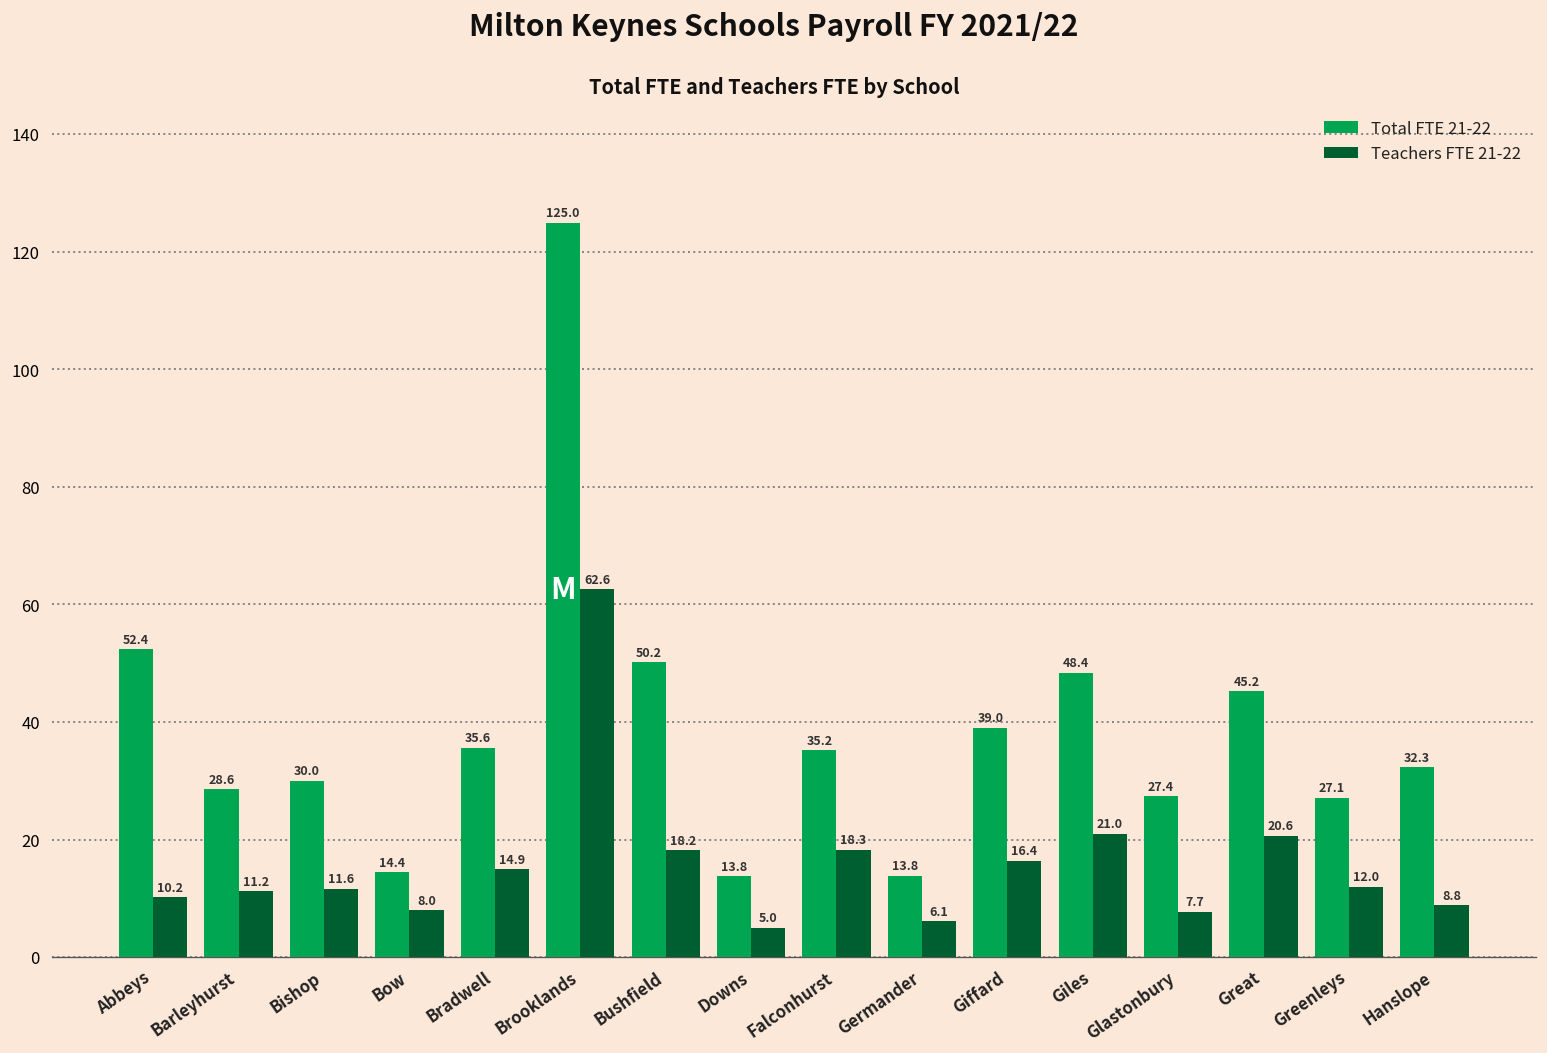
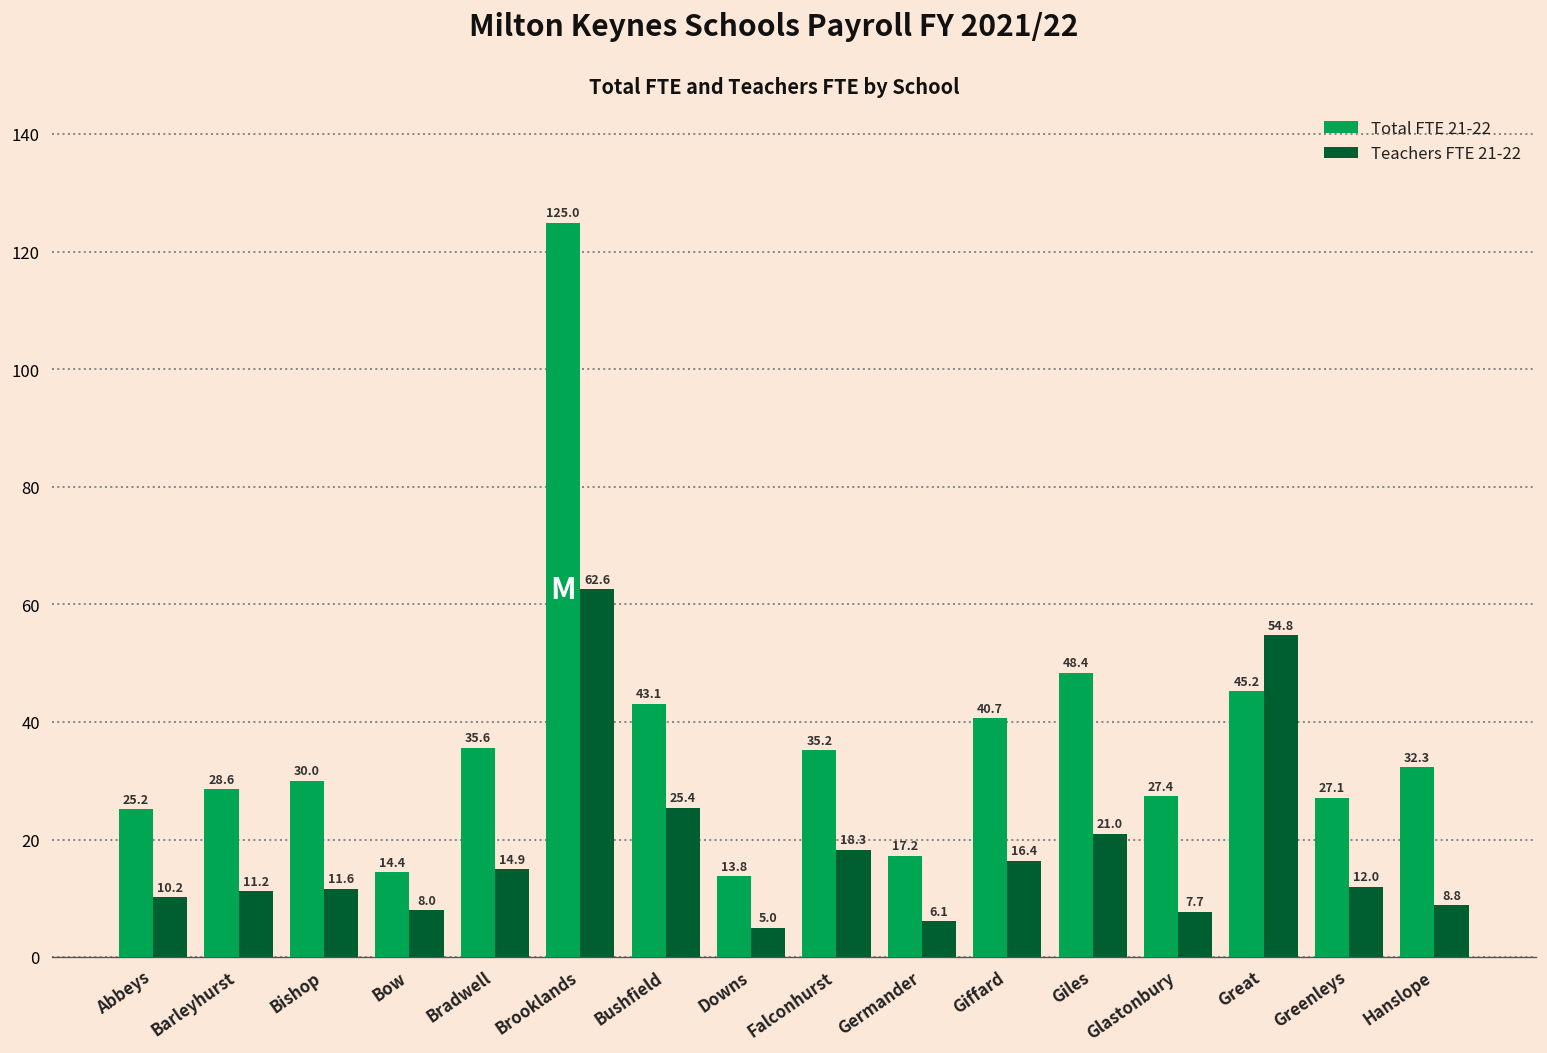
  {
    "Total FTE 21-22": {
-     "Abbeys": 52.4,
+     "Abbeys": 25.2,
      "Barleyhurst": 28.6,
      "Bishop": 30.0,
      "Bow": 14.4,
      "Bradwell": 35.6,
      "Brooklands": 125.0,
-     "Bushfield": 50.2,
+     "Bushfield": 43.1,
      "Downs": 13.8,
      "Falconhurst": 35.2,
-     "Germander": 13.8,
-     "Giffard": 39.0,
+     "Germander": 17.2,
+     "Giffard": 40.7,
      "Giles": 48.4,
      "Glastonbury": 27.4,
      "Great": 45.2,
      "Greenleys": 27.1,
      "Hanslope": 32.3
    },
    "Teachers FTE 21-22": {
      "Abbeys": 10.2,
      "Barleyhurst": 11.2,
      "Bishop": 11.6,
      "Bow": 8.0,
      "Bradwell": 14.9,
      "Brooklands": 62.6,
-     "Bushfield": 18.2,
+     "Bushfield": 25.4,
      "Downs": 5.0,
      "Falconhurst": 18.3,
      "Germander": 6.1,
      "Giffard": 16.4,
      "Giles": 21.0,
      "Glastonbury": 7.7,
-     "Great": 20.6,
+     "Great": 54.8,
      "Greenleys": 12.0,
      "Hanslope": 8.8
    }
  }
